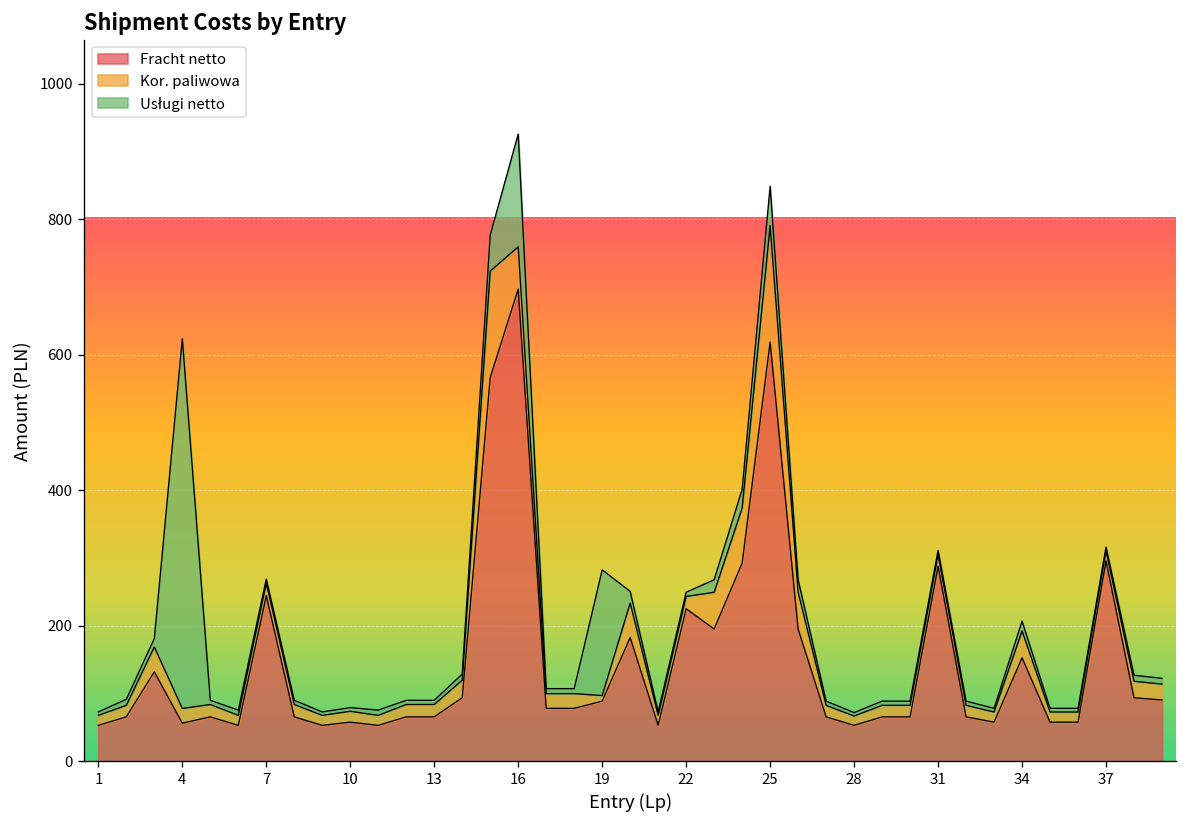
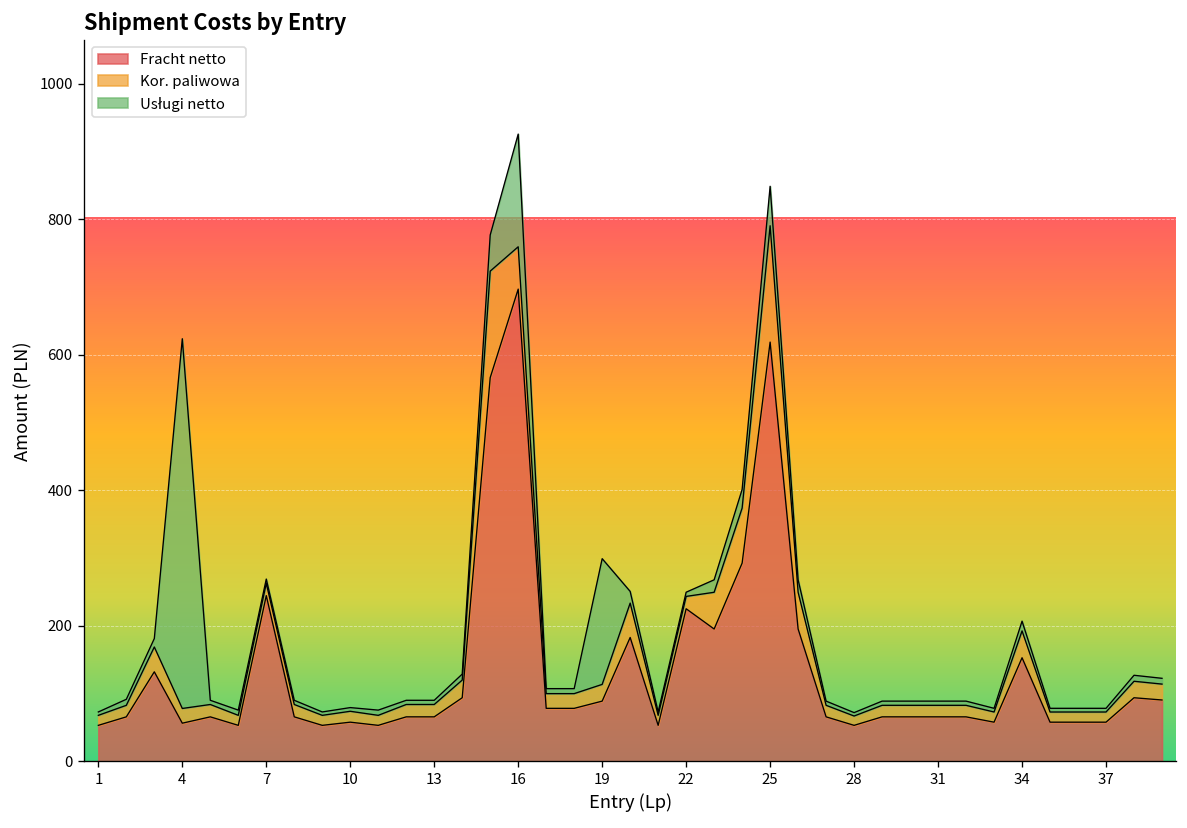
  {
    "Fracht netto": {
      "1": 50,
      "4": 60,
      "7": 240,
      "10": 60,
      "13": 70,
      "16": 700,
      "19": 90,
      "22": 230,
      "25": 620,
      "28": 50,
-     "31": 290,
+     "31": 70,
      "34": 150,
-     "37": 300
+     "37": 60
    },
    "Kor. paliwowa": {
      "1": 10,
      "4": 20,
      "7": 20,
      "10": 20,
      "13": 20,
      "16": 60,
-     "19": 10,
+     "19": 20,
      "22": 20,
      "25": 170,
      "28": 10,
      "31": 20,
      "34": 40,
      "37": 20
    },
    "Usługi netto": {
      "1": 10,
      "4": 550,
      "7": 10,
      "10": 10,
      "13": 10,
      "16": 170,
      "19": 190,
      "22": 10,
      "25": 60,
      "28": 10,
      "31": 10,
      "34": 10,
      "37": 10
    }
  }
